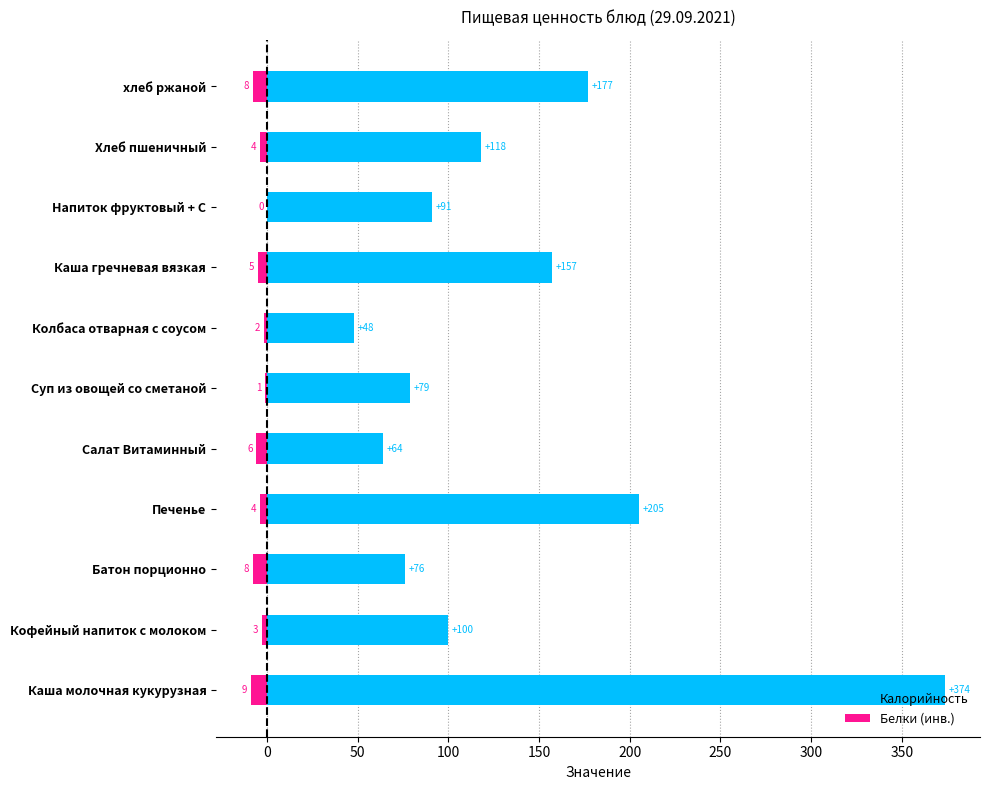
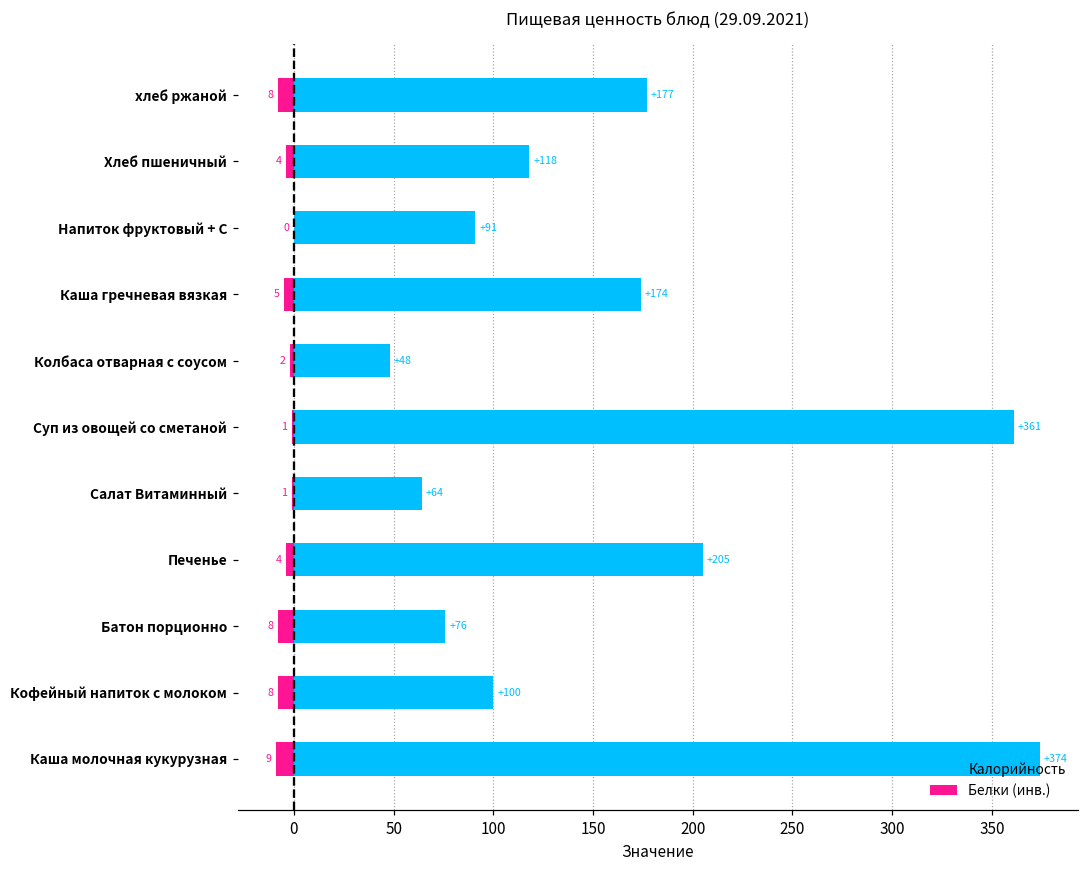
  {
    "Калорийность": {
      "хлеб ржаной": "+177",
      "Хлеб пшеничный": "+118",
      "Напиток фруктовый + С": "+91",
-     "Каша гречневая вязкая": "+157",
+     "Каша гречневая вязкая": "+174",
      "Колбаса отварная с соусом": "+48",
-     "Суп из овощей со сметаной": "+79",
+     "Суп из овощей со сметаной": "+361",
      "Салат Витаминный": "+64",
      "Печенье": "+205",
      "Батон порционно": "+76",
      "Кофейный напиток с молоком": "+100",
      "Каша молочная кукурузная": "+374"
    },
    "Белки (инв.)": {
      "Напиток фруктовый + С": "0",
-     "Салат Витаминный": "6",
-     "Кофейный напиток с молоком": "3"
+     "Салат Витаминный": "1",
+     "Кофейный напиток с молоком": "8"
    }
  }
